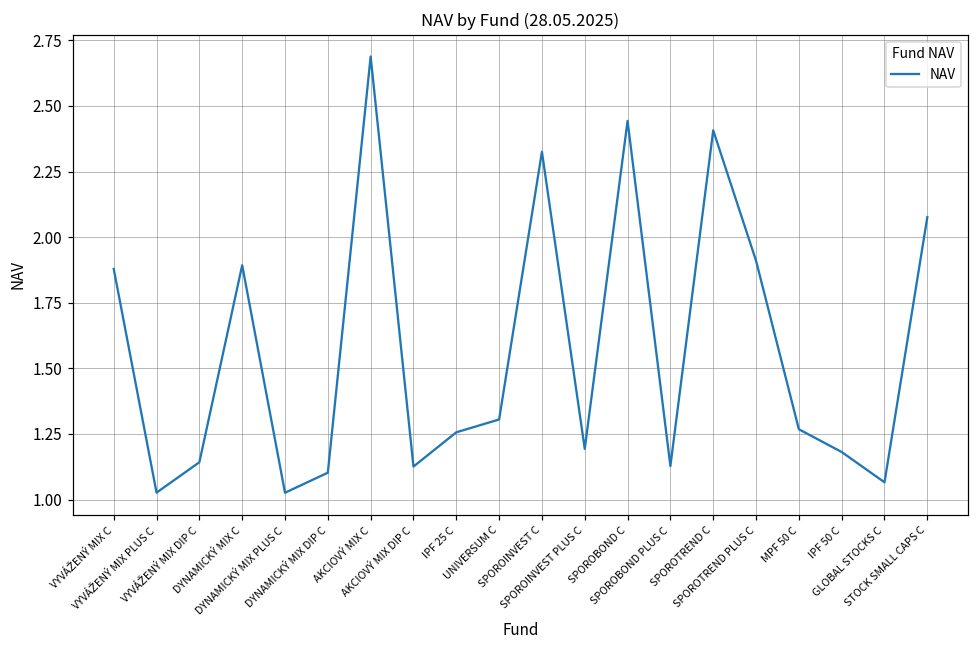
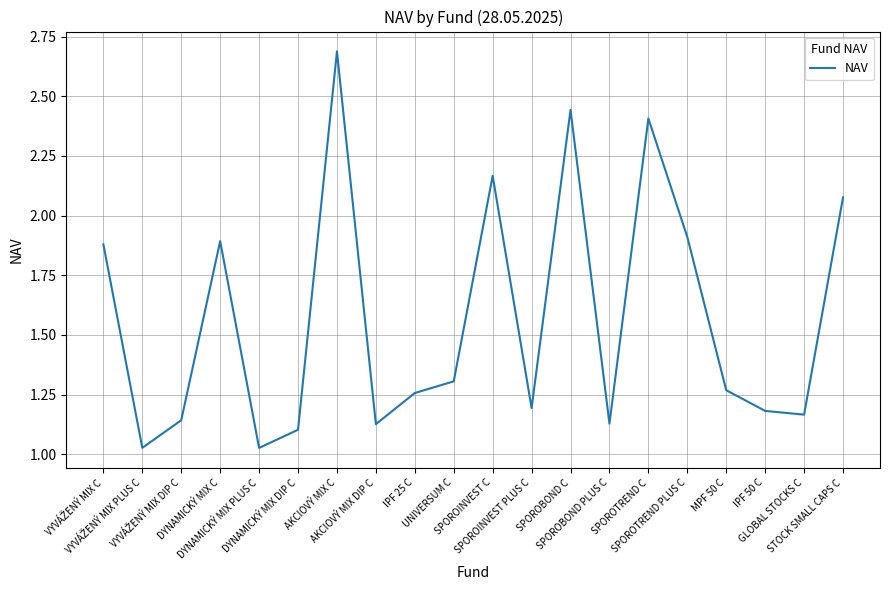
  {
    "VYVÁŽENÝ MIX C": 1.88,
    "VYVÁŽENÝ MIX PLUS C": 1.03,
    "VYVÁŽENÝ MIX DIP C": 1.14,
    "DYNAMICKÝ MIX C": 1.89,
    "DYNAMICKÝ MIX PLUS C": 1.03,
    "DYNAMICKÝ MIX DIP C": 1.10,
    "AKCIOVÝ MIX C": 2.69,
    "AKCIOVÝ MIX DIP C": 1.13,
    "IPF 25 C": 1.26,
    "UNIVERSUM C": 1.31,
-   "SPOROINVEST C": 2.33,
+   "SPOROINVEST C": 2.17,
    "SPOROINVEST PLUS C": 1.19,
    "SPOROBOND C": 2.44,
    "SPOROBOND PLUS C": 1.13,
    "SPOROTREND C": 2.41,
    "SPOROTREND PLUS C": 1.91,
    "MPF 50 C": 1.27,
    "IPF 50 C": 1.18,
-   "GLOBAL STOCKS C": 1.07,
+   "GLOBAL STOCKS C": 1.17,
    "STOCK SMALL CAPS C": 2.08
  }
